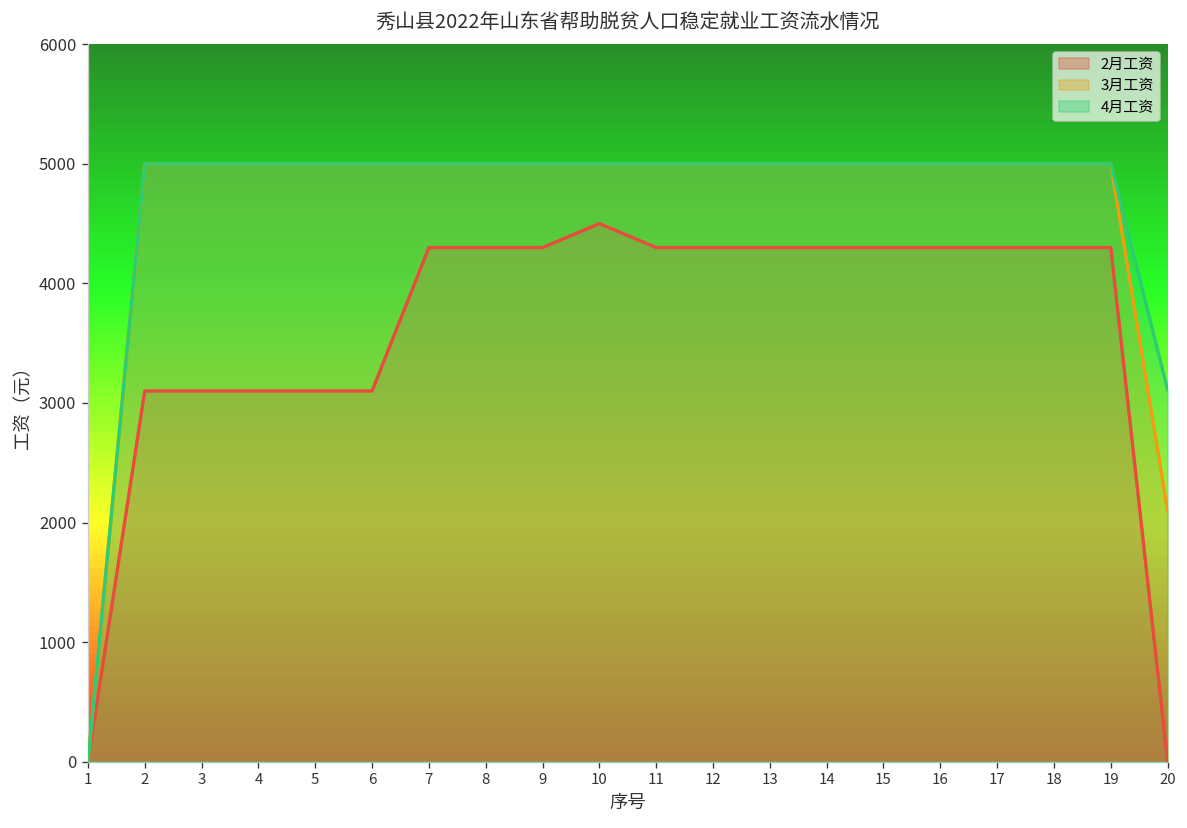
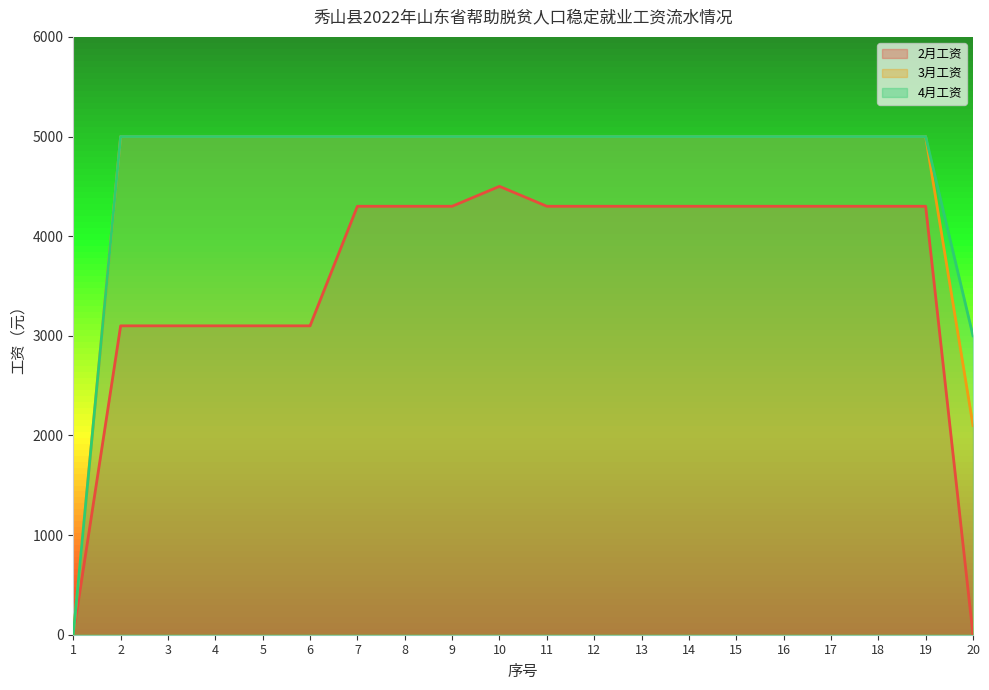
  {
    "4月工资": {
-     "20": 3100
+     "20": 3000
    }
  }
